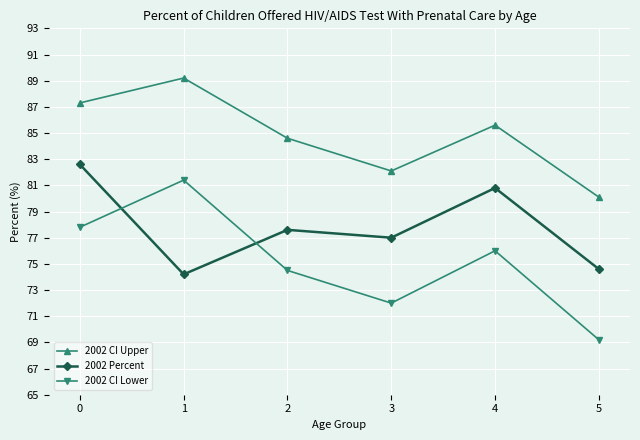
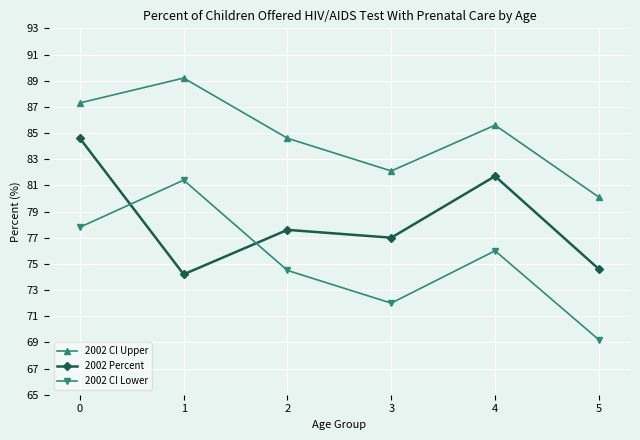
  {
    "2002 Percent": {
-     "0": 82.6,
+     "0": 84.6,
      "1": 74.2,
      "2": 77.6,
      "3": 77.0,
-     "4": 80.8,
+     "4": 81.7,
      "5": 74.6
    }
  }
